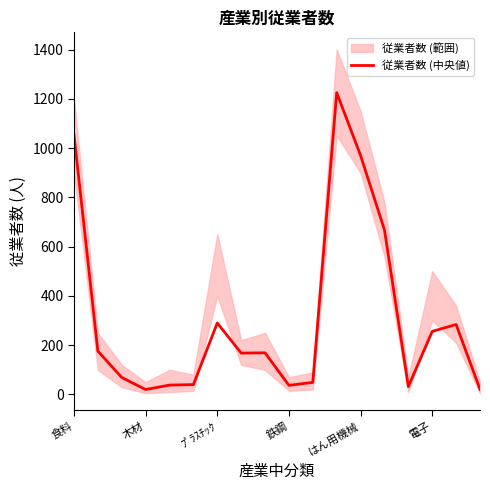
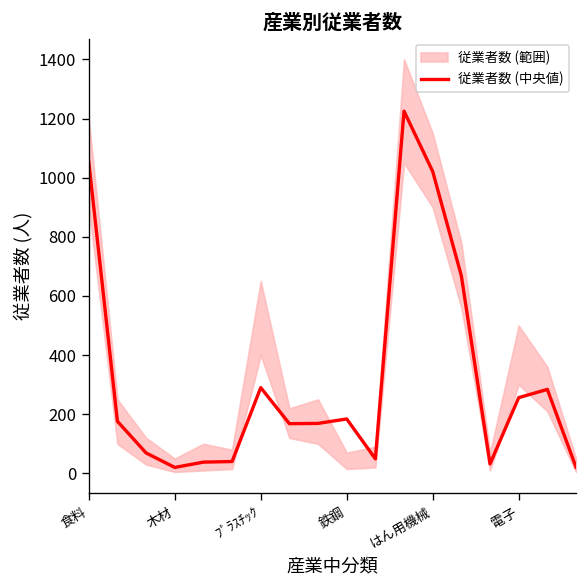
  {
    "従業者数 (中央値)": {
      "食料": 1050,
      "木材": 20,
      "ﾌﾟﾗｽﾁｯｸ": 290,
-     "鉄鋼": 40,
-     "はん用機械": 970,
+     "鉄鋼": 180,
+     "はん用機械": 1020,
      "電子": 260
    }
  }
